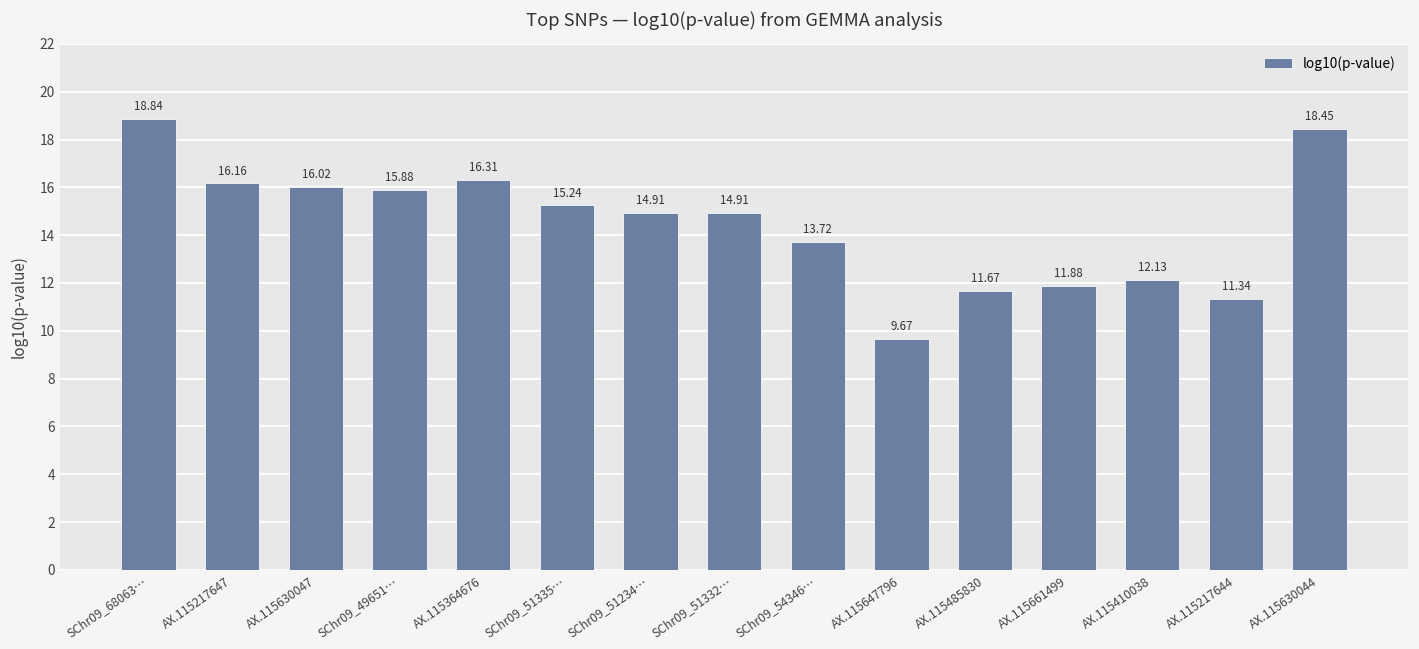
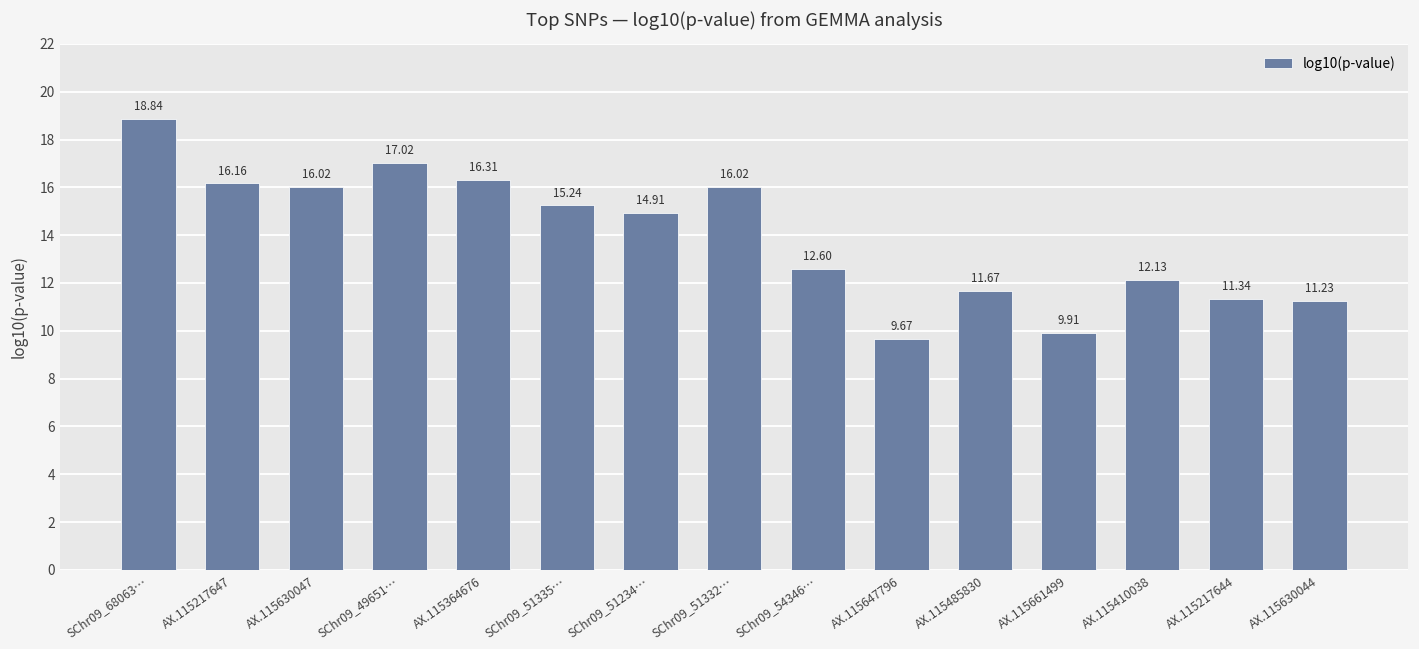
  {
    "SChr09_68063…": 18.84,
    "AX.115217647": 16.16,
    "AX.115630047": 16.02,
-   "SChr09_49651…": 15.88,
+   "SChr09_49651…": 17.02,
    "AX.115364676": 16.31,
    "SChr09_51335…": 15.24,
    "SChr09_51234…": 14.91,
-   "SChr09_51332…": 14.91,
-   "SChr09_54346…": 13.72,
+   "SChr09_51332…": 16.02,
+   "SChr09_54346…": 12.60,
    "AX.115647796": 9.67,
    "AX.115485830": 11.67,
-   "AX.115661499": 11.88,
+   "AX.115661499": 9.91,
    "AX.115410038": 12.13,
    "AX.115217644": 11.34,
-   "AX.115630044": 18.45
+   "AX.115630044": 11.23
  }
